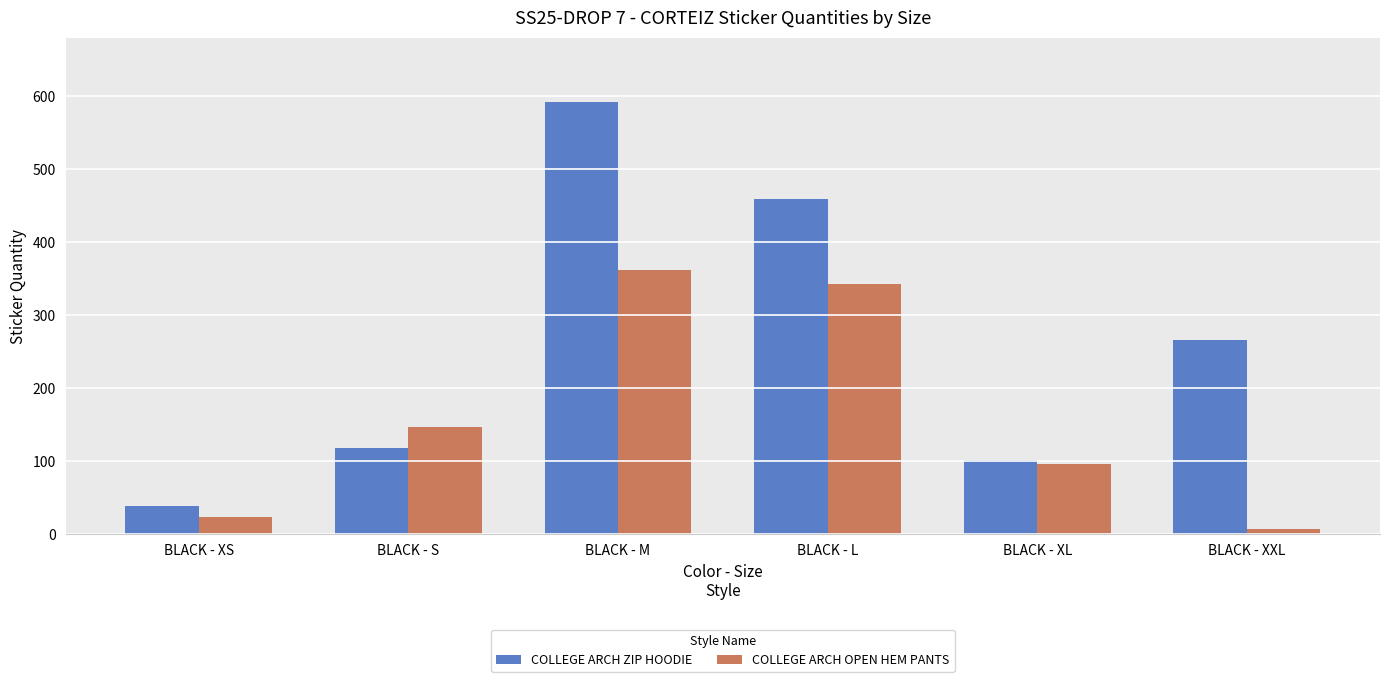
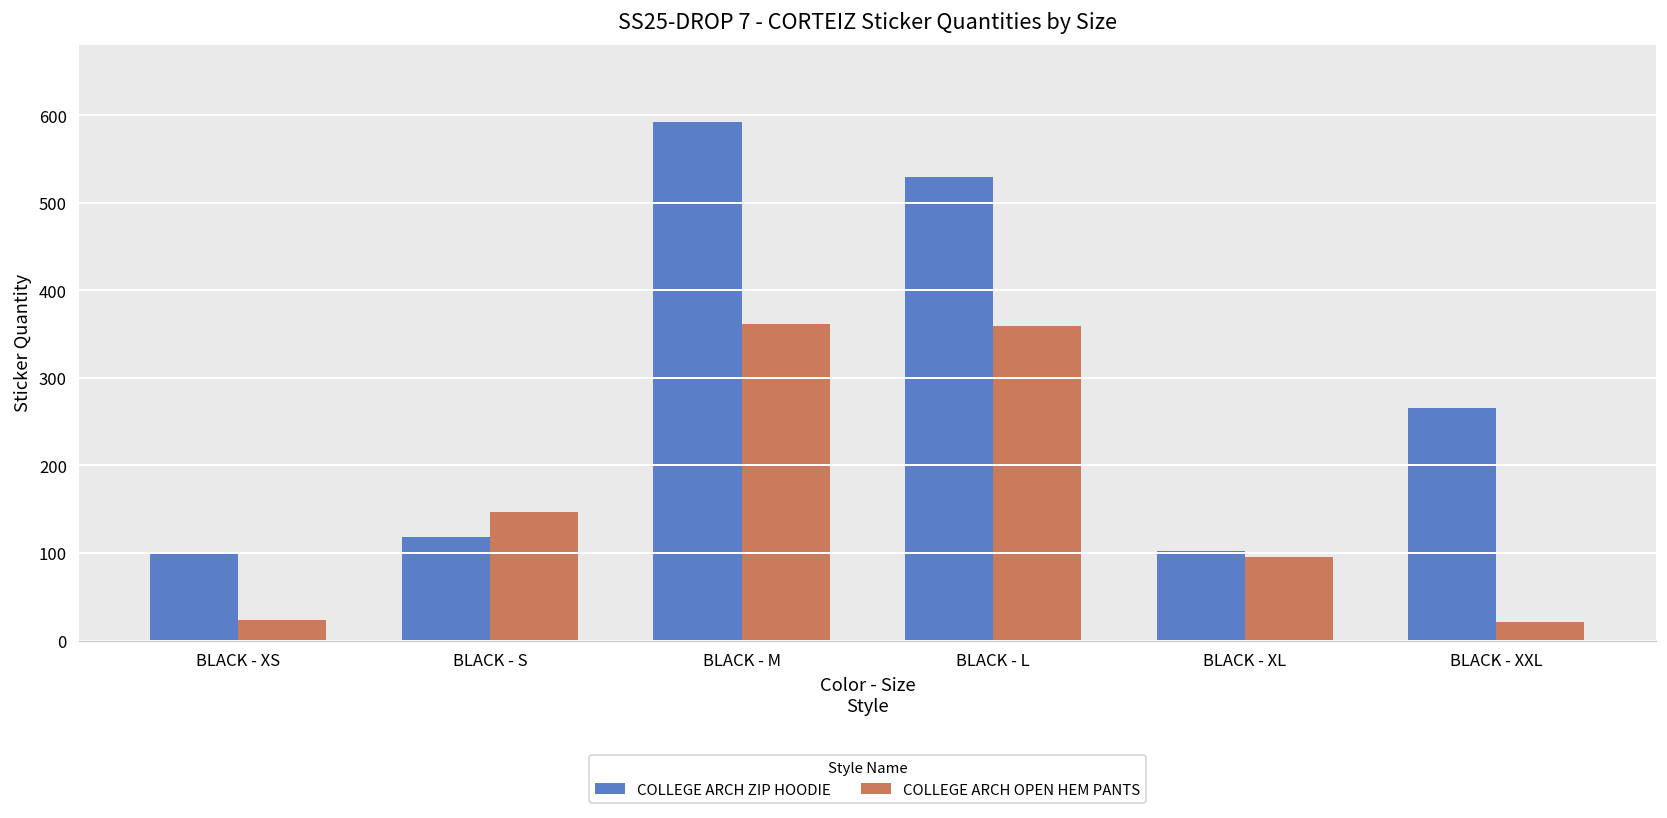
  {
    "COLLEGE ARCH ZIP HOODIE": {
-     "BLACK - XS": 40,
+     "BLACK - XS": 100,
      "BLACK - S": 120,
      "BLACK - M": 590,
-     "BLACK - L": 460,
+     "BLACK - L": 530,
      "BLACK - XL": 100,
      "BLACK - XXL": 270
    },
    "COLLEGE ARCH OPEN HEM PANTS": {
      "BLACK - XS": 20,
      "BLACK - S": 150,
      "BLACK - M": 360,
-     "BLACK - L": 340,
+     "BLACK - L": 360,
      "BLACK - XL": 100,
-     "BLACK - XXL": 10
+     "BLACK - XXL": 20
    }
  }
